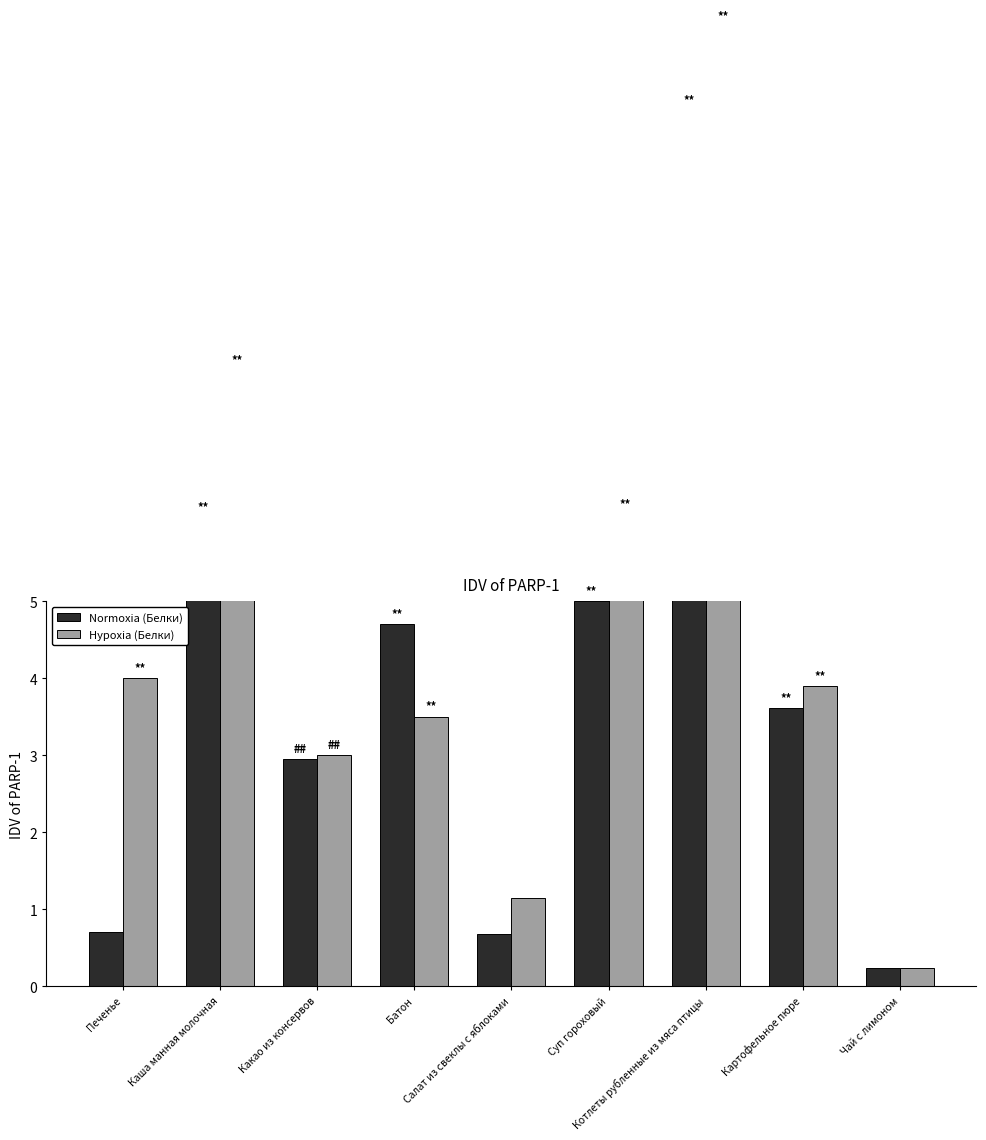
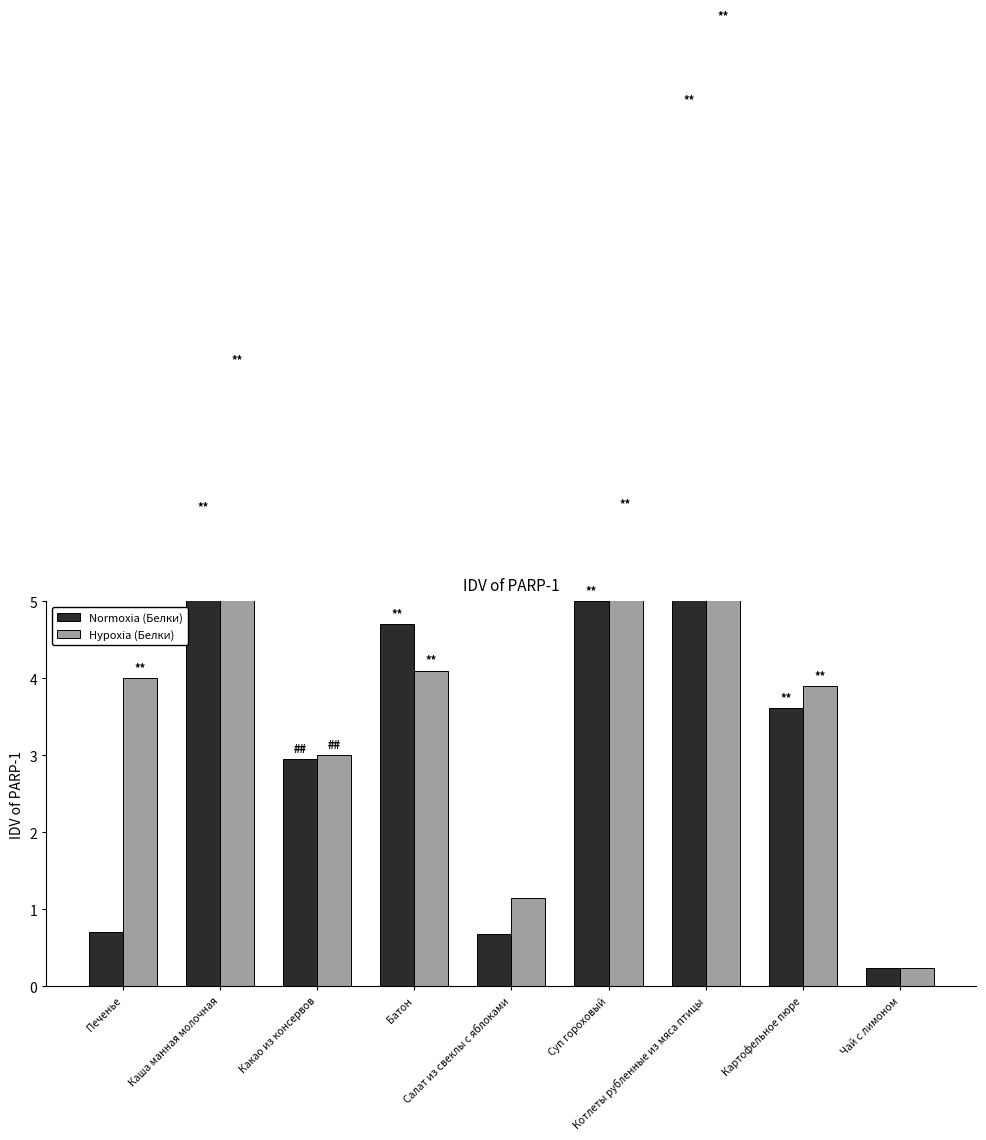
  {
    "Normoxia (Белки)": {
      "Печенье": 0.7,
      "Какао из консервов": 3.0,
      "Батон": 4.7,
      "Салат из свеклы с яблоками": 0.7,
      "Суп гороховый": 5.0,
      "Картофельное пюре": 3.6,
      "Чай с лимоном": 0.2
    },
    "Hypoxia (Белки)": {
      "Печенье": 4.0,
      "Какао из консервов": 3.0,
-     "Батон": 3.5,
+     "Батон": 4.1,
      "Салат из свеклы с яблоками": 1.1,
      "Картофельное пюре": 3.9,
      "Чай с лимоном": 0.2
    }
  }
